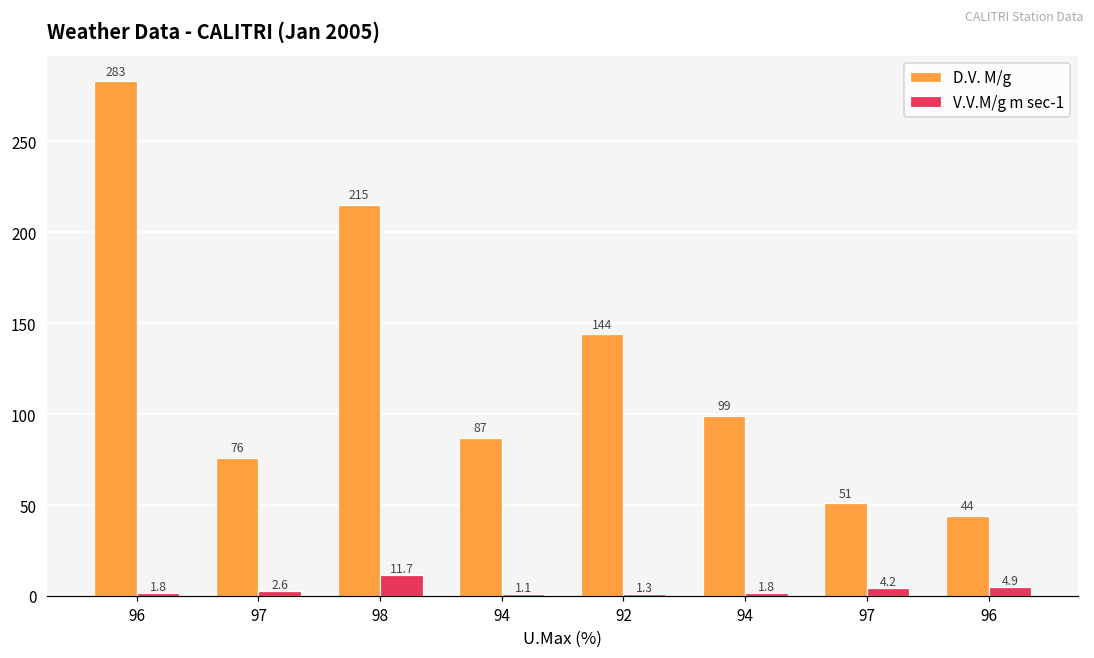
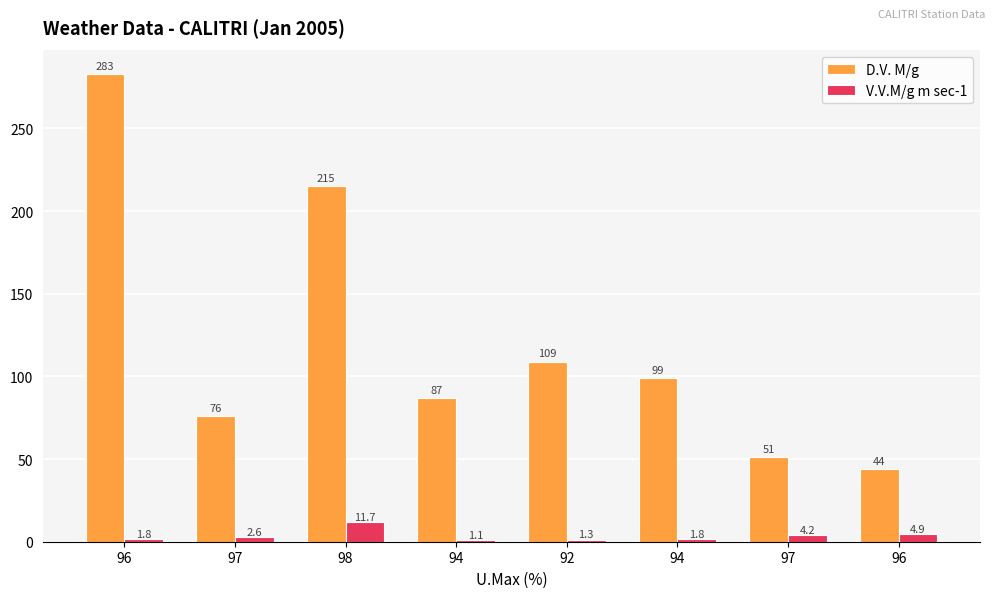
  {
    "D.V. M/g": {
      "98": 215,
-     "92": 144
+     "92": 109
    },
    "V.V.M/g m sec-1": {
      "98": 11.7,
      "92": 1.3
    }
  }
